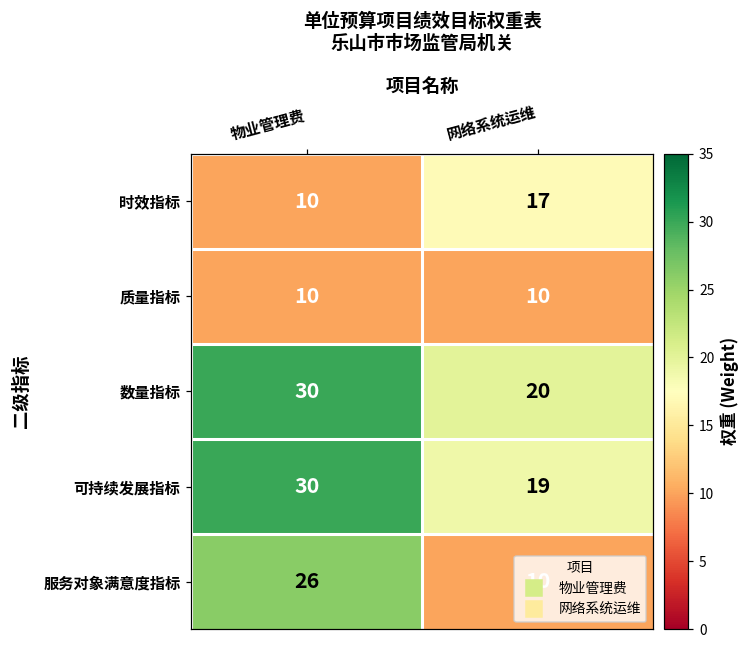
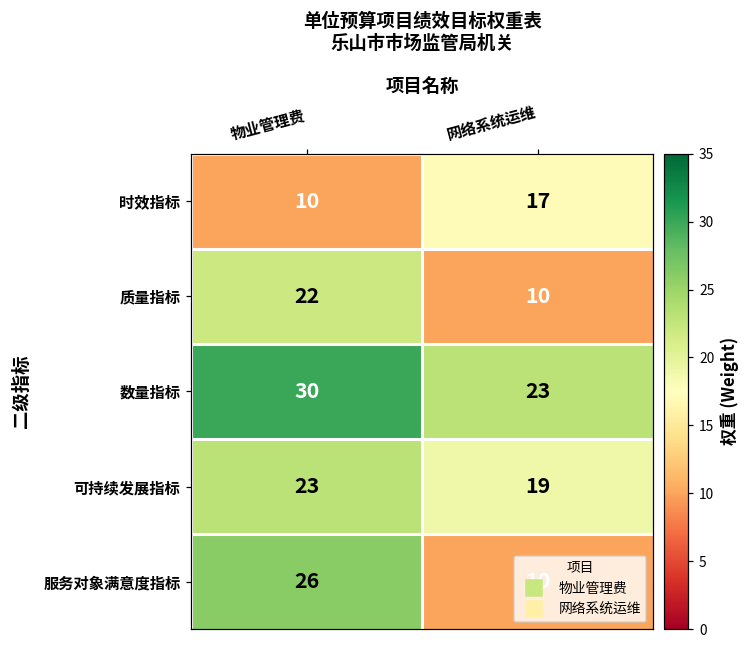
  {
    "时效指标": {
      "物业管理费": 10,
      "网络系统运维": 17
    },
    "质量指标": {
-     "物业管理费": 10,
+     "物业管理费": 22,
      "网络系统运维": 10
    },
    "数量指标": {
      "物业管理费": 30,
-     "网络系统运维": 20
+     "网络系统运维": 23
    },
    "可持续发展指标": {
-     "物业管理费": 30,
+     "物业管理费": 23,
      "网络系统运维": 19
    },
    "服务对象满意度指标": {
      "物业管理费": 26
    }
  }
